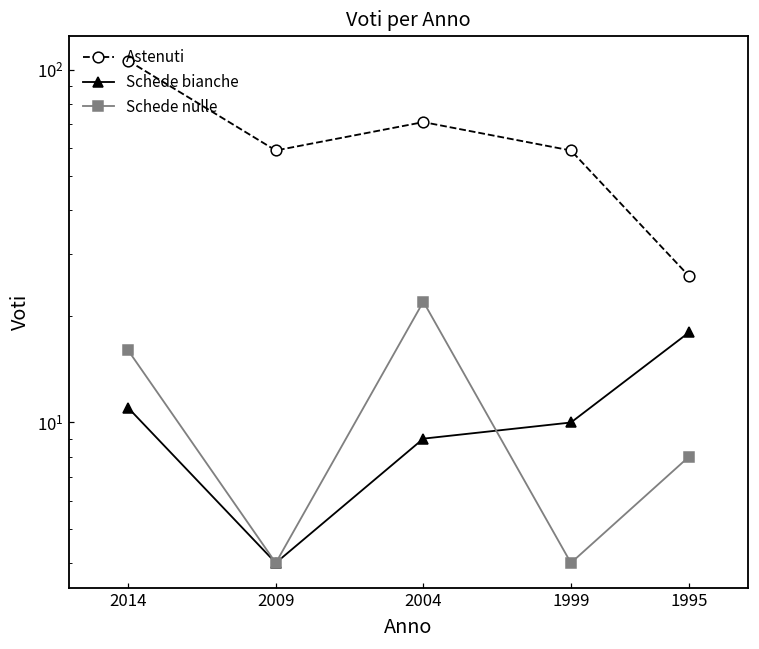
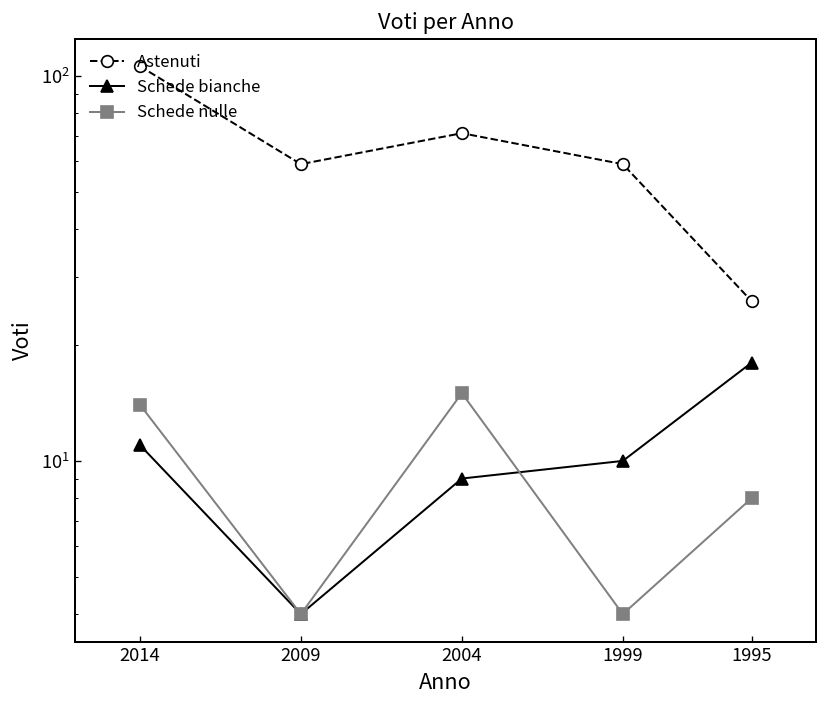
  {
    "Schede nulle": {
-     "2014": 16,
-     "2004": 22,
+     "2014": 14,
+     "2004": 15,
      "1999": 4,
      "1995": 8
    }
  }
